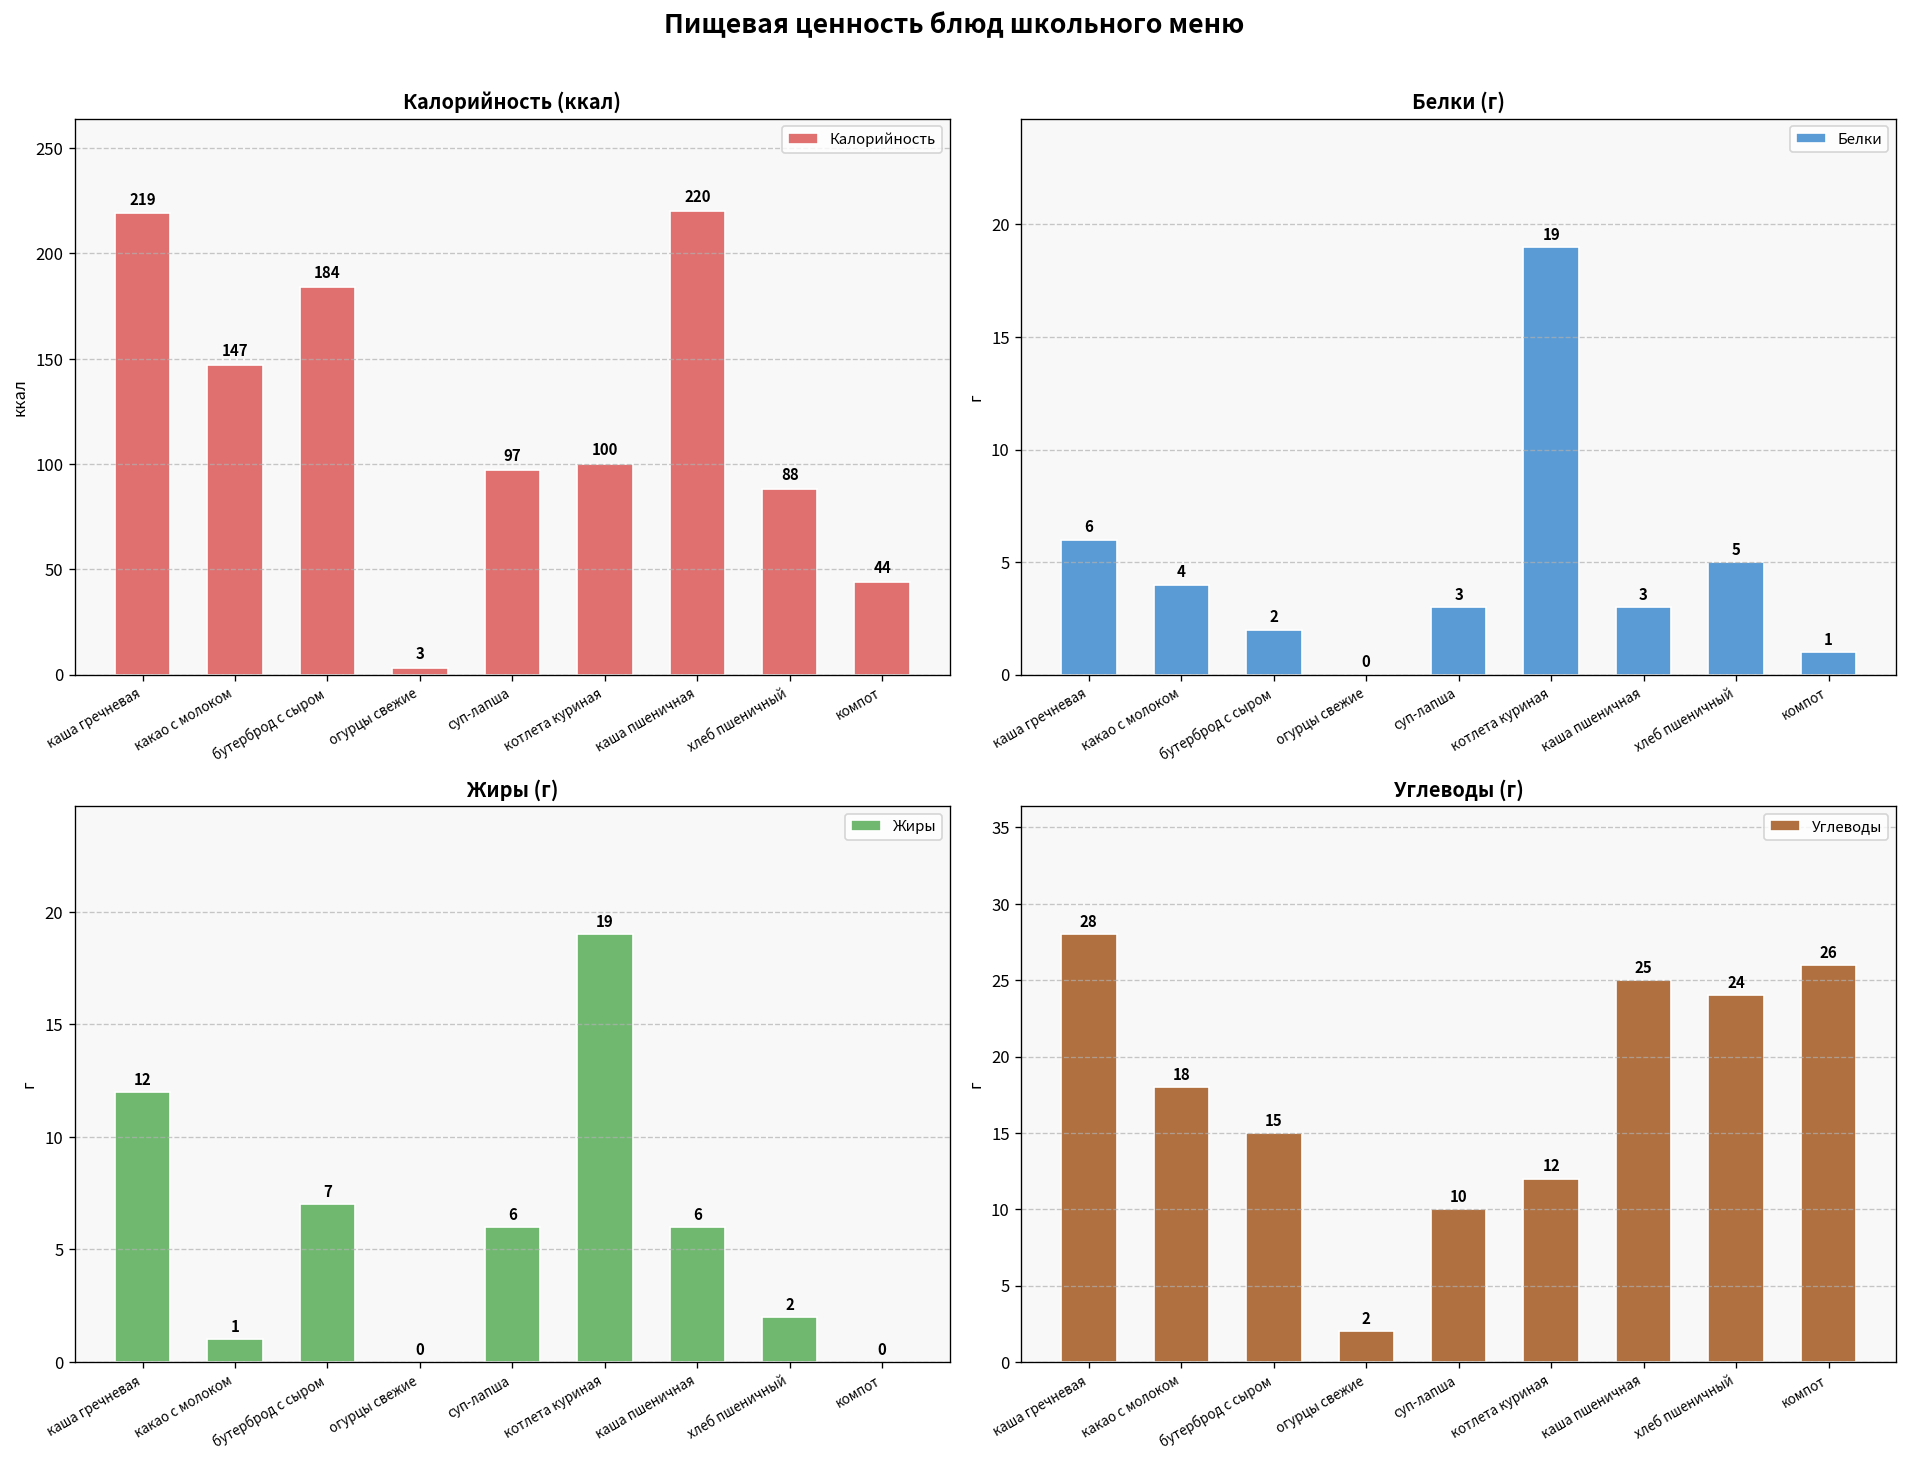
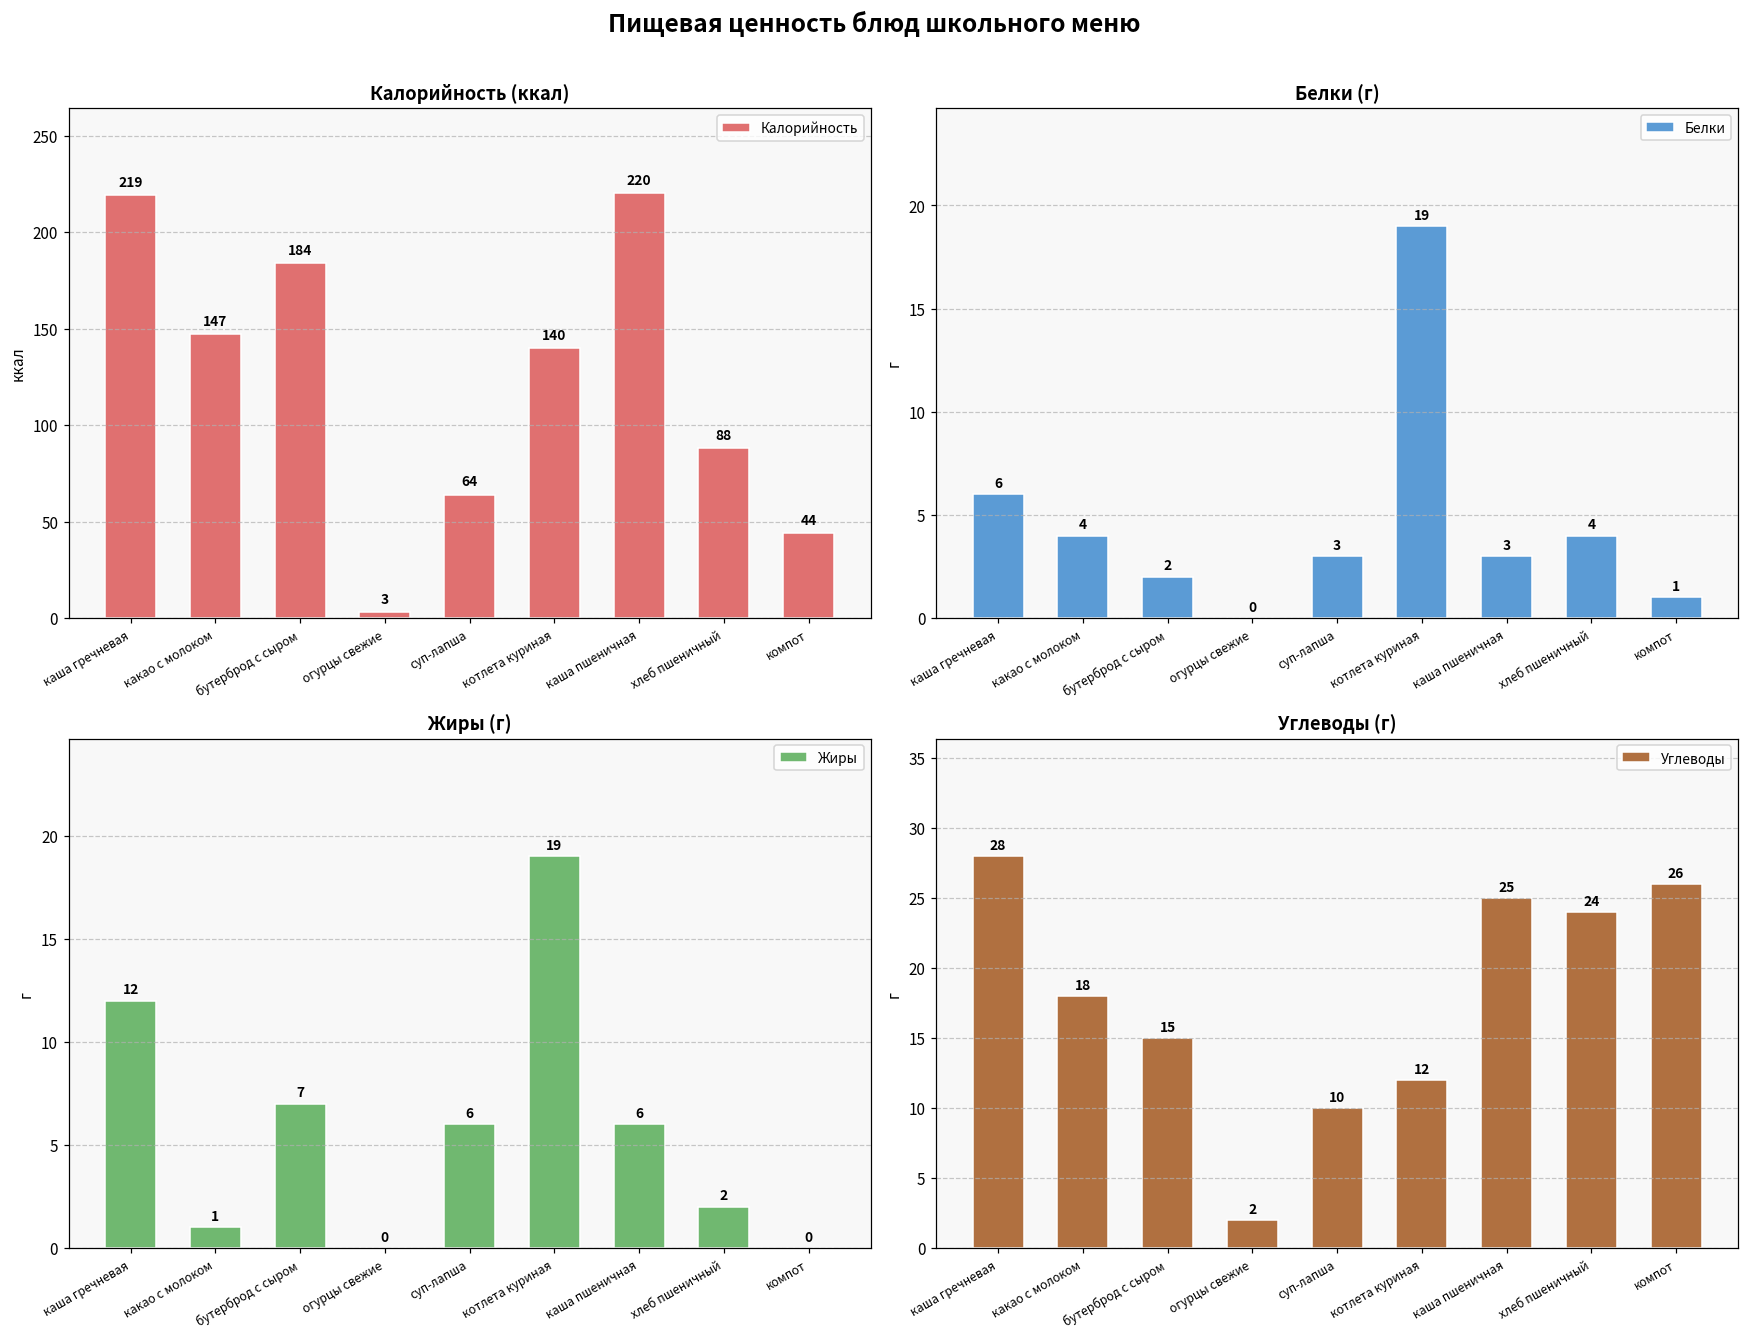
  {
    "Калорийность (ккал)": {
      "каша гречневая": 219,
      "какао с молоком": 147,
      "бутерброд с сыром": 184,
      "огурцы свежие": 3,
-     "суп-лапша": 97,
-     "котлета куриная": 100,
+     "суп-лапша": 64,
+     "котлета куриная": 140,
      "каша пшеничная": 220,
      "хлеб пшеничный": 88,
      "компот": 44
    },
    "Белки (г)": {
      "каша гречневая": 6,
      "какао с молоком": 4,
      "бутерброд с сыром": 2,
      "огурцы свежие": 0,
      "суп-лапша": 3,
      "котлета куриная": 19,
      "каша пшеничная": 3,
-     "хлеб пшеничный": 5,
+     "хлеб пшеничный": 4,
      "компот": 1
    },
    "Жиры (г)": {
      "каша гречневая": 12,
      "какао с молоком": 1,
      "бутерброд с сыром": 7,
      "огурцы свежие": 0,
      "суп-лапша": 6,
      "котлета куриная": 19,
      "каша пшеничная": 6,
      "хлеб пшеничный": 2,
      "компот": 0
    },
    "Углеводы (г)": {
      "каша гречневая": 28,
      "какао с молоком": 18,
      "бутерброд с сыром": 15,
      "огурцы свежие": 2,
      "суп-лапша": 10,
      "котлета куриная": 12,
      "каша пшеничная": 25,
      "хлеб пшеничный": 24,
      "компот": 26
    }
  }
